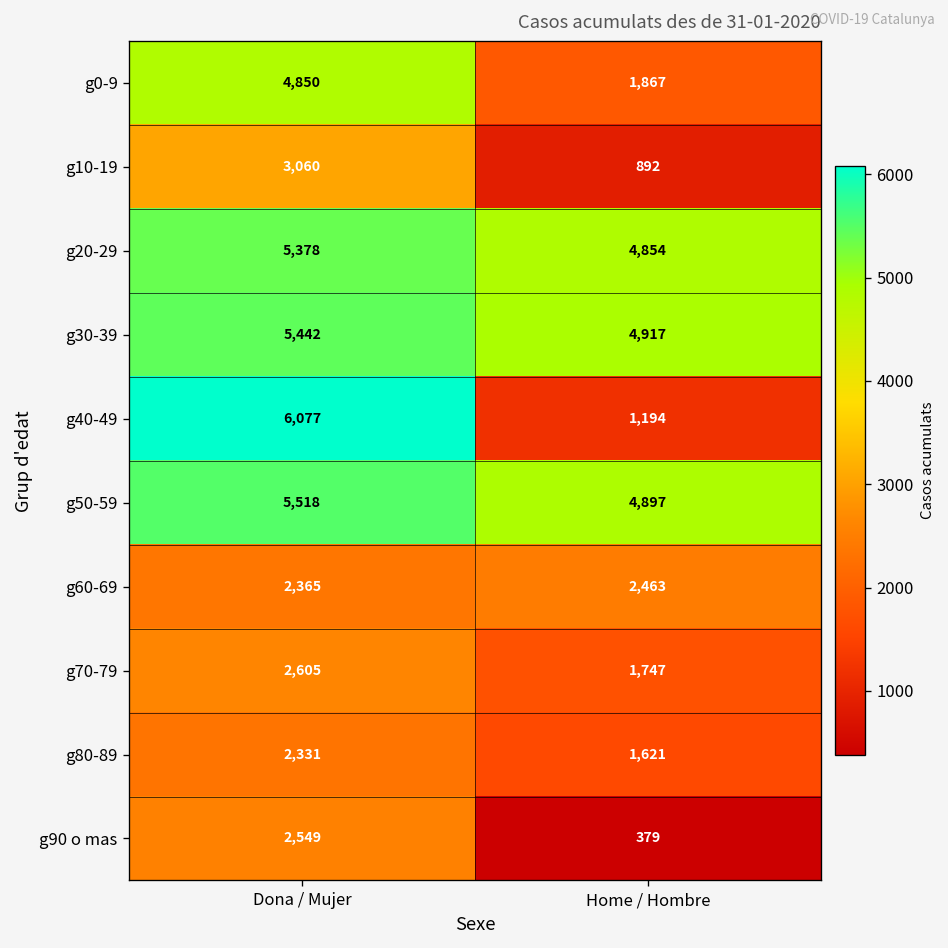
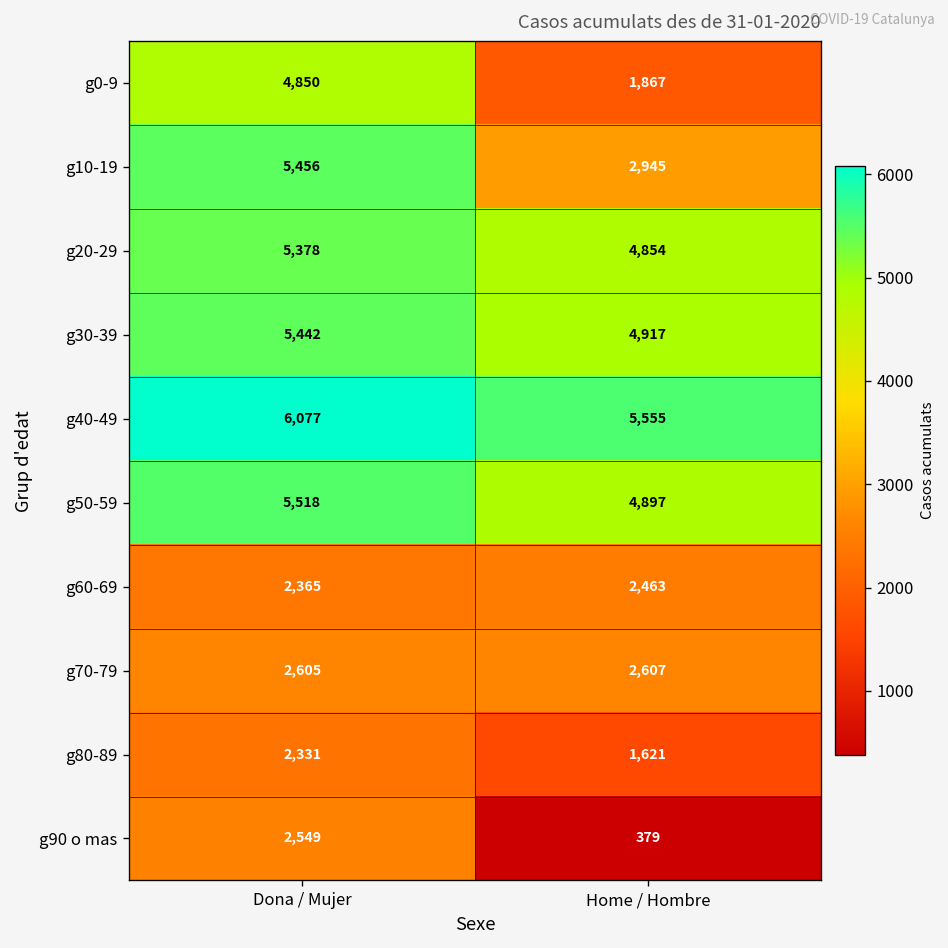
  {
    "g0-9": {
      "Dona / Mujer": "4,850",
      "Home / Hombre": "1,867"
    },
    "g10-19": {
-     "Dona / Mujer": "3,060",
-     "Home / Hombre": "892"
+     "Dona / Mujer": "5,456",
+     "Home / Hombre": "2,945"
    },
    "g20-29": {
      "Dona / Mujer": "5,378",
      "Home / Hombre": "4,854"
    },
    "g30-39": {
      "Dona / Mujer": "5,442",
      "Home / Hombre": "4,917"
    },
    "g40-49": {
      "Dona / Mujer": "6,077",
-     "Home / Hombre": "1,194"
+     "Home / Hombre": "5,555"
    },
    "g50-59": {
      "Dona / Mujer": "5,518",
      "Home / Hombre": "4,897"
    },
    "g60-69": {
      "Dona / Mujer": "2,365",
      "Home / Hombre": "2,463"
    },
    "g70-79": {
      "Dona / Mujer": "2,605",
-     "Home / Hombre": "1,747"
+     "Home / Hombre": "2,607"
    },
    "g80-89": {
      "Dona / Mujer": "2,331",
      "Home / Hombre": "1,621"
    },
    "g90 o mas": {
      "Dona / Mujer": "2,549",
      "Home / Hombre": "379"
    }
  }
